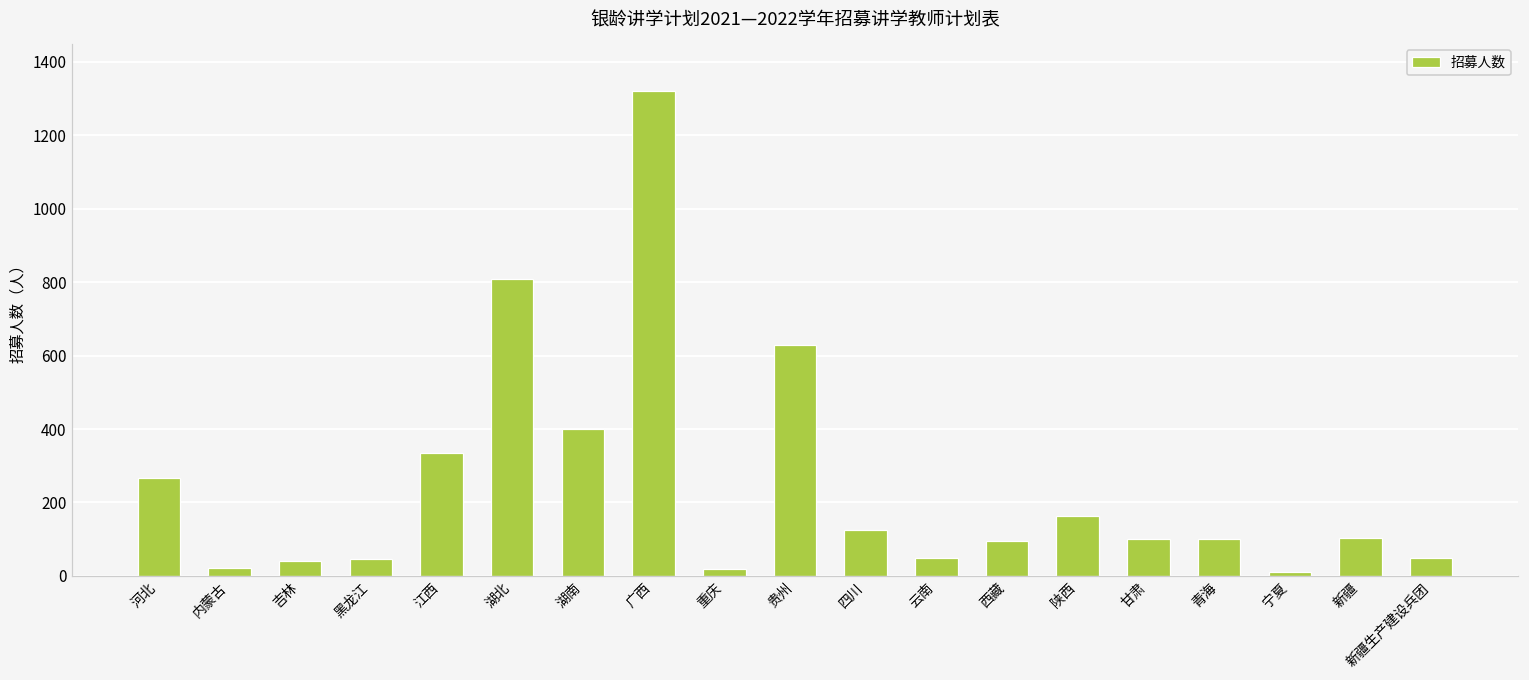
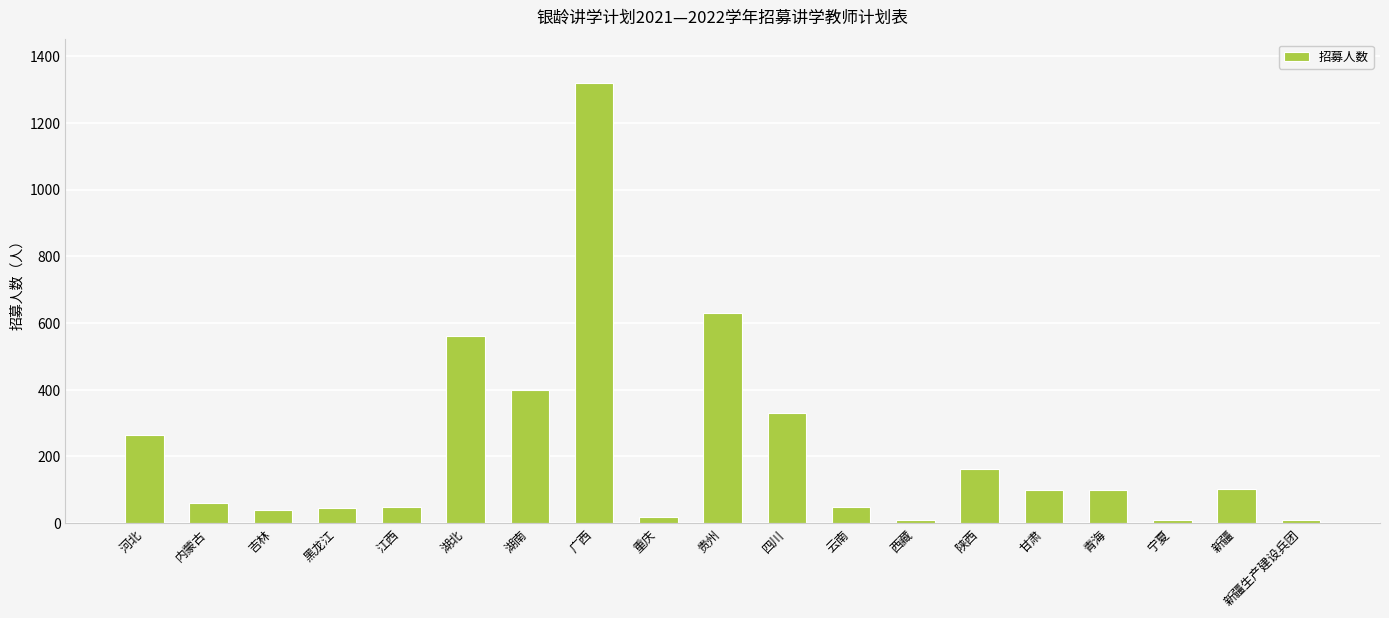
  {
    "河北": 270,
-   "内蒙古": 20,
+   "内蒙古": 60,
    "吉林": 40,
    "黑龙江": 50,
-   "江西": 340,
-   "湖北": 810,
+   "江西": 50,
+   "湖北": 560,
    "湖南": 400,
    "广西": 1320,
    "重庆": 20,
    "贵州": 630,
-   "四川": 130,
+   "四川": 330,
    "云南": 50,
-   "西藏": 100,
+   "西藏": 10,
    "陕西": 160,
    "甘肃": 100,
    "青海": 100,
    "宁夏": 10,
    "新疆": 100,
-   "新疆生产建设兵团": 50
+   "新疆生产建设兵团": 10
  }
